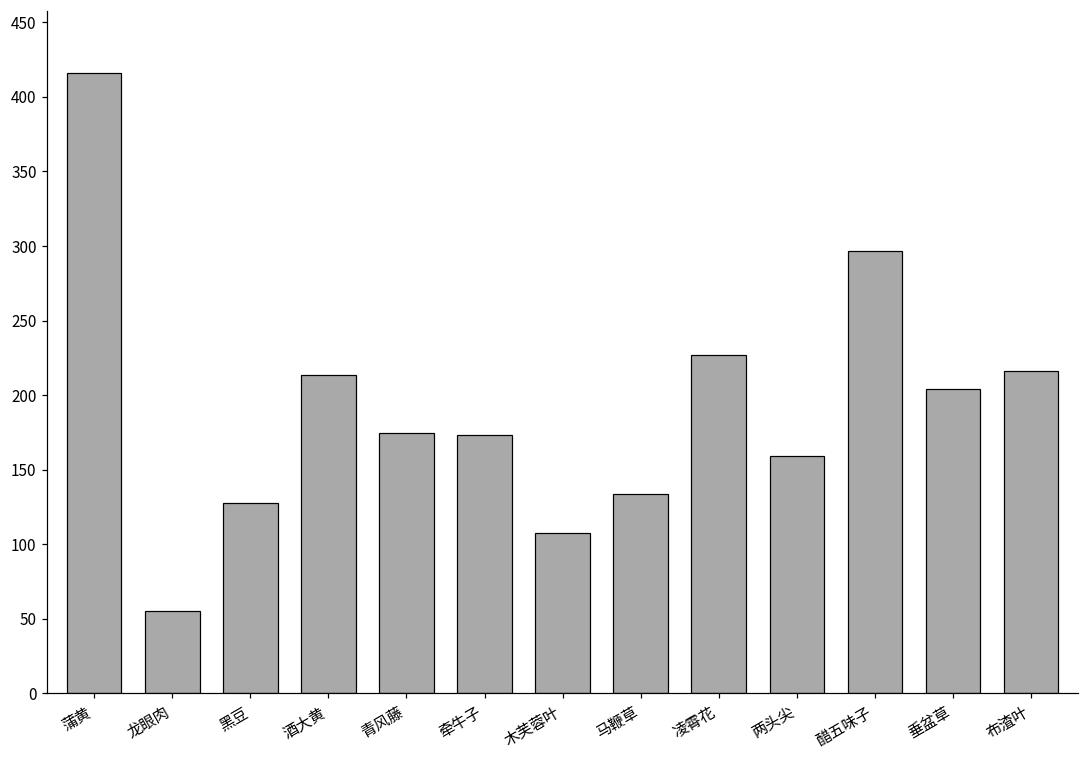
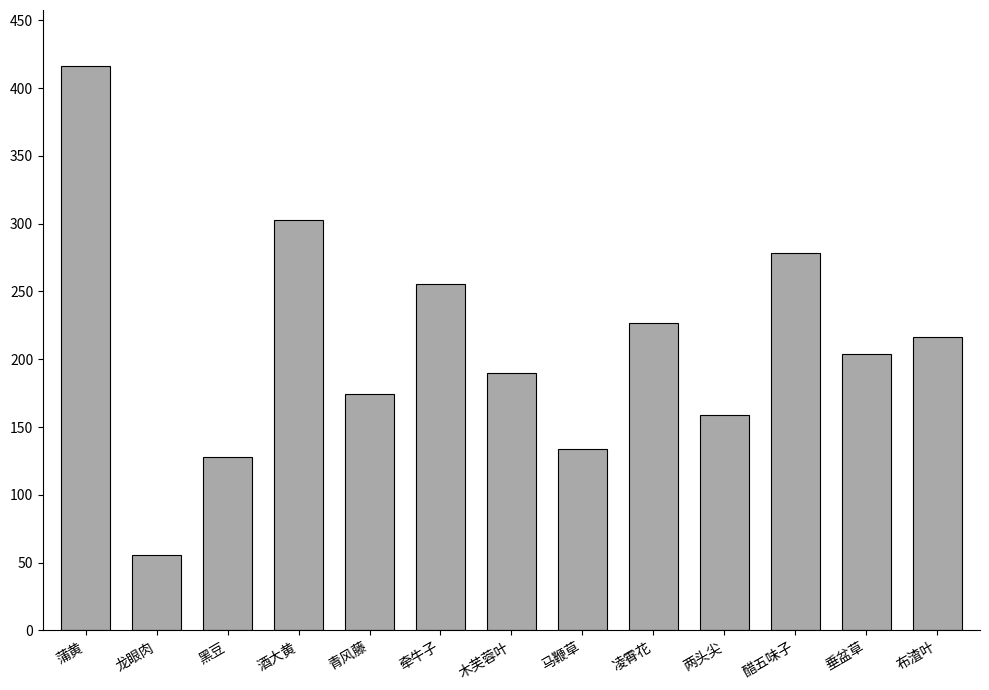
  {
    "蒲黄": 416,
    "龙眼肉": 55,
    "黑豆": 128,
-   "酒大黄": 214,
+   "酒大黄": 302,
    "青风藤": 175,
-   "牵牛子": 174,
-   "木芙蓉叶": 108,
+   "牵牛子": 255,
+   "木芙蓉叶": 190,
    "马鞭草": 134,
    "凌霄花": 227,
    "两头尖": 159,
-   "醋五味子": 297,
+   "醋五味子": 278,
    "垂盆草": 204,
    "布渣叶": 216
  }
